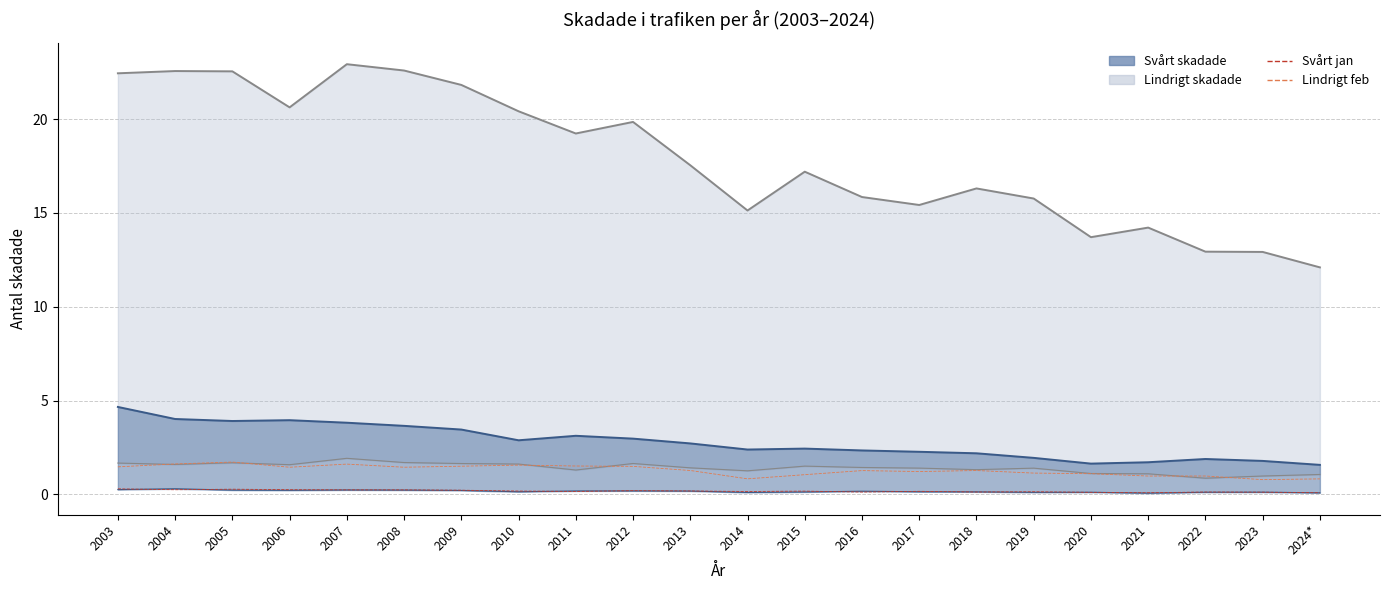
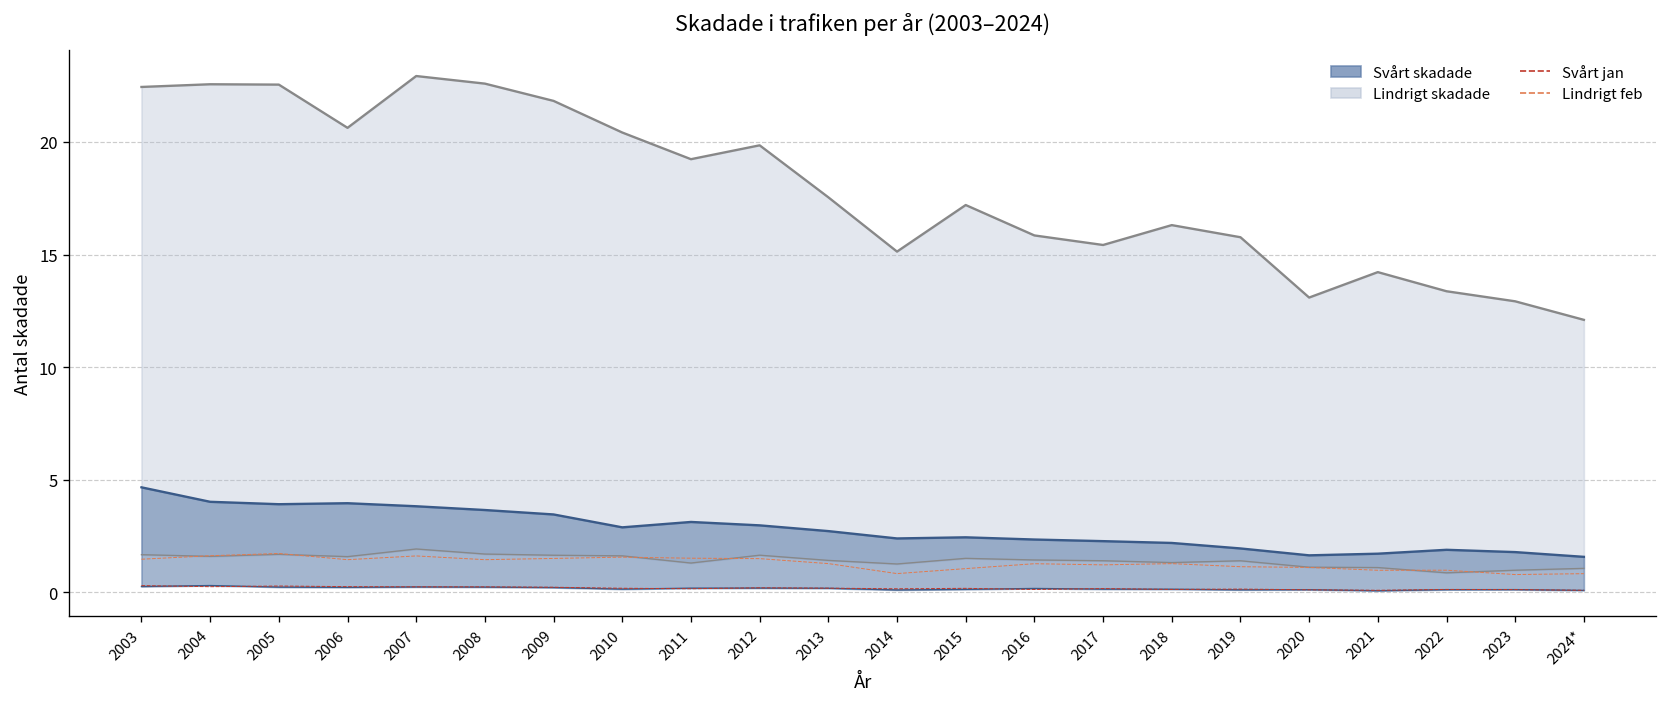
  {
    "Lindrigt skadade": {
      "2003": 22.4,
      "2004": 22.6,
      "2005": 22.5,
      "2006": 20.6,
      "2007": 22.9,
      "2008": 22.6,
      "2009": 21.8,
      "2010": 20.4,
      "2011": 19.2,
      "2012": 19.8,
      "2013": 17.5,
      "2014": 15.1,
      "2015": 17.2,
      "2016": 15.8,
      "2017": 15.4,
      "2018": 16.3,
      "2019": 15.8,
-     "2020": 13.7,
+     "2020": 13.1,
      "2021": 14.2,
-     "2022": 12.9,
+     "2022": 13.4,
      "2023": 12.9,
      "2024*": 12.1
    }
  }
